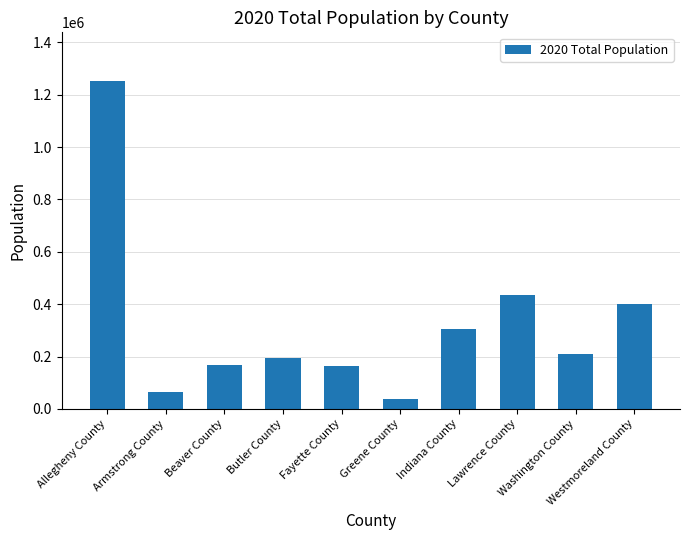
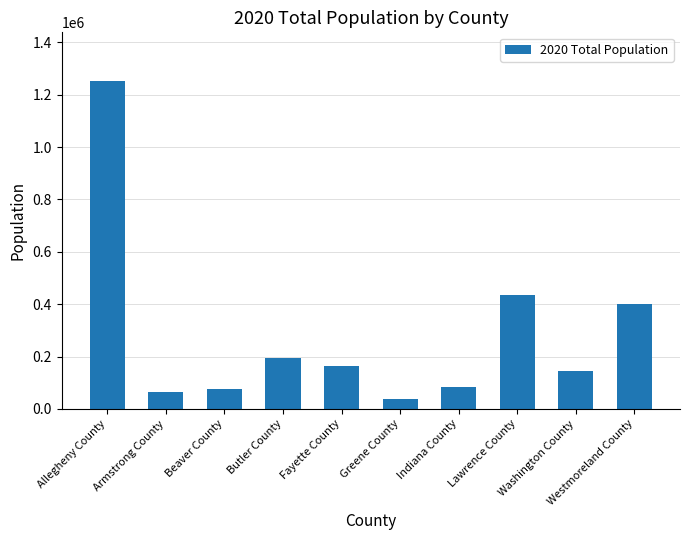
  {
    "Allegheny County": 1250000,
    "Armstrong County": 70000,
-   "Beaver County": 170000,
+   "Beaver County": 80000,
    "Butler County": 190000,
    "Fayette County": 160000,
    "Greene County": 40000,
-   "Indiana County": 300000,
+   "Indiana County": 80000,
    "Lawrence County": 440000,
-   "Washington County": 210000,
+   "Washington County": 140000,
    "Westmoreland County": 400000
  }
